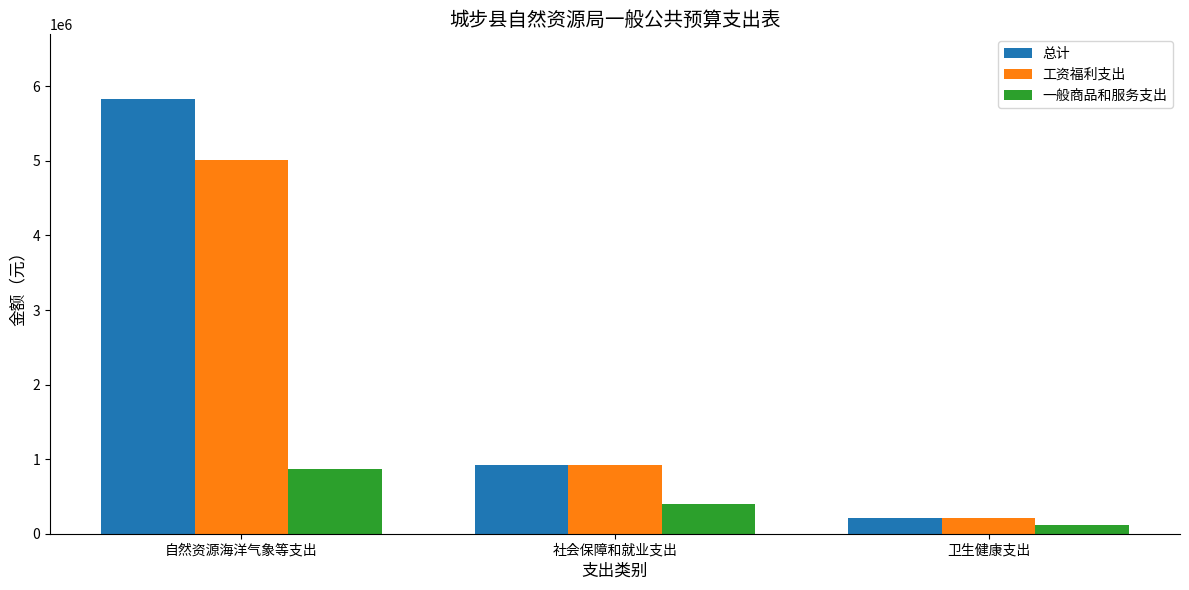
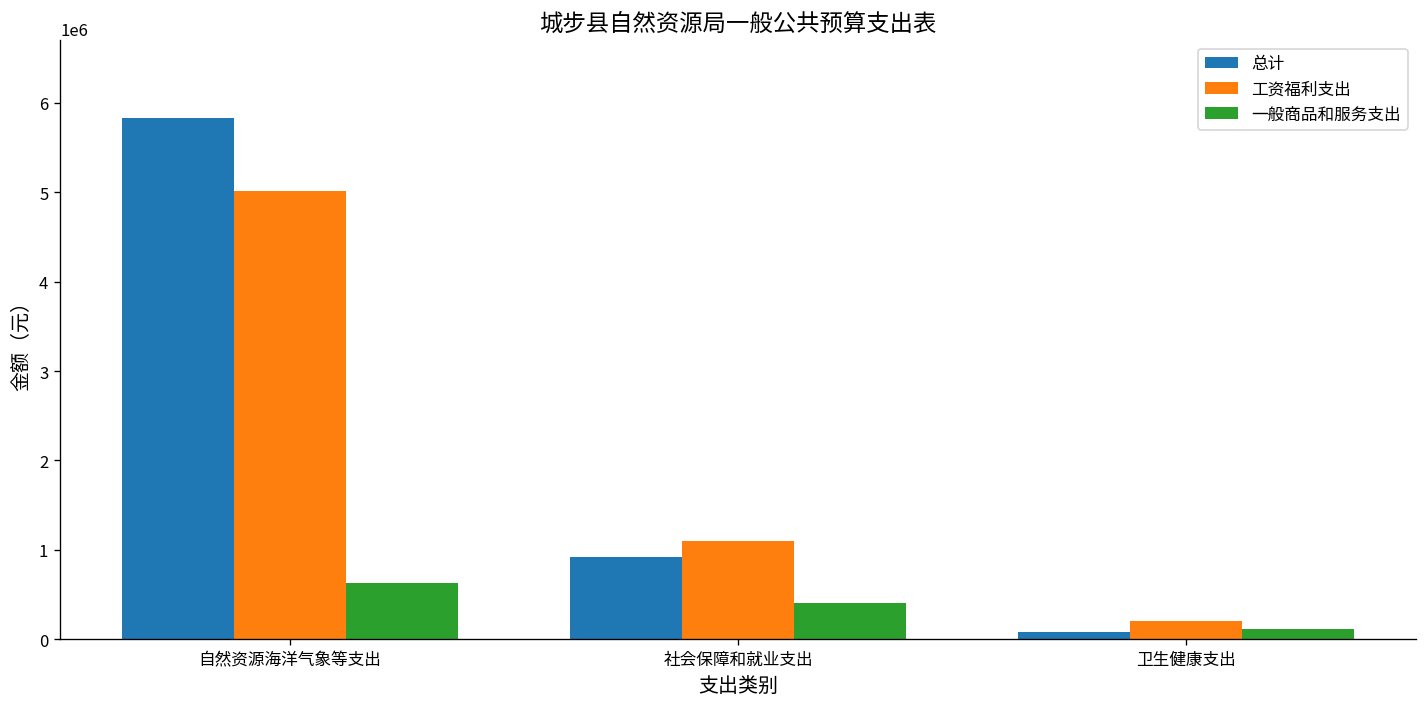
  {
    "总计": {
      "自然资源海洋气象等支出": 5800000,
      "社会保障和就业支出": 900000,
-     "卫生健康支出": 200000
+     "卫生健康支出": 100000
    },
    "工资福利支出": {
      "自然资源海洋气象等支出": 5000000,
-     "社会保障和就业支出": 900000,
+     "社会保障和就业支出": 1100000,
      "卫生健康支出": 200000
    },
    "一般商品和服务支出": {
-     "自然资源海洋气象等支出": 900000,
+     "自然资源海洋气象等支出": 600000,
      "社会保障和就业支出": 400000,
      "卫生健康支出": 100000
    }
  }
